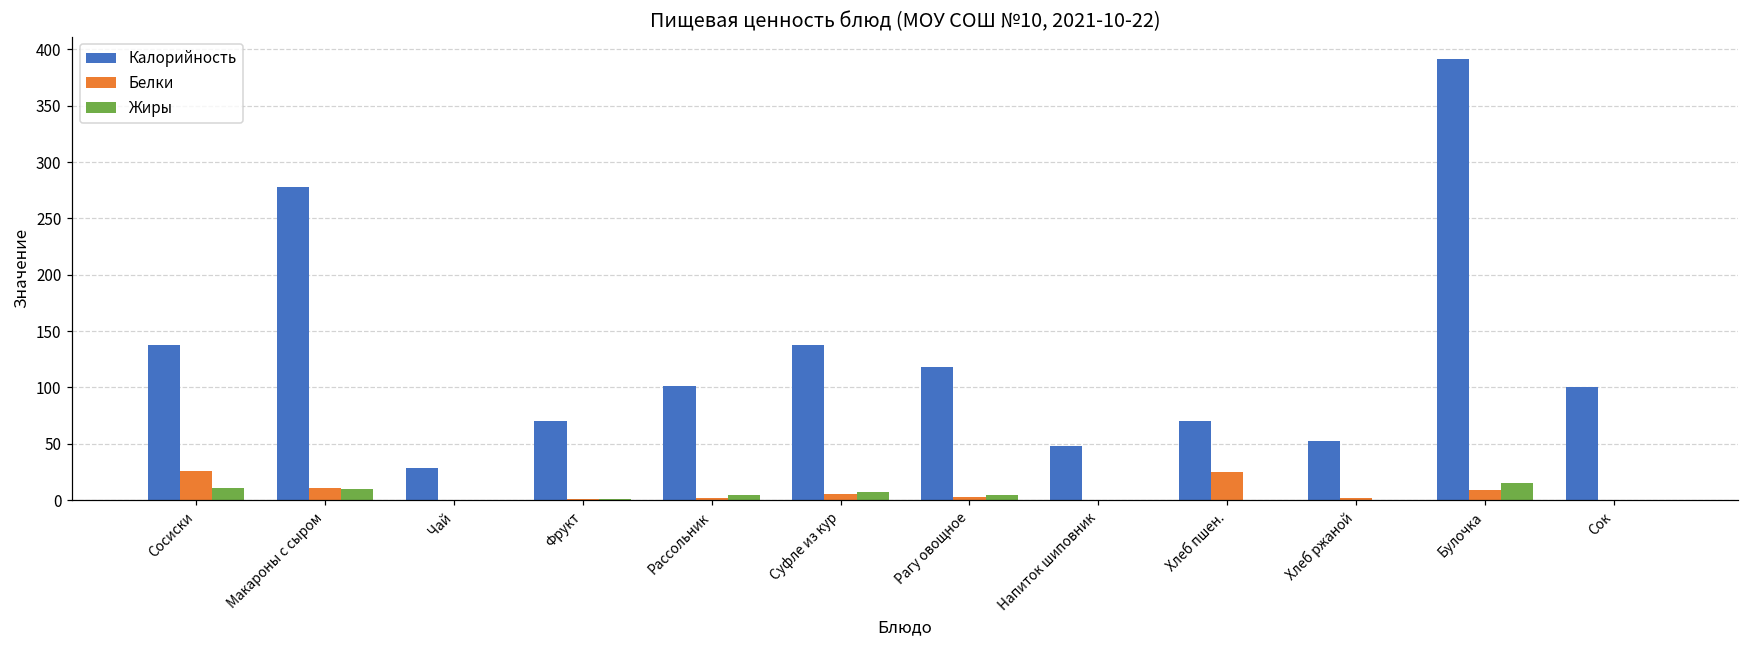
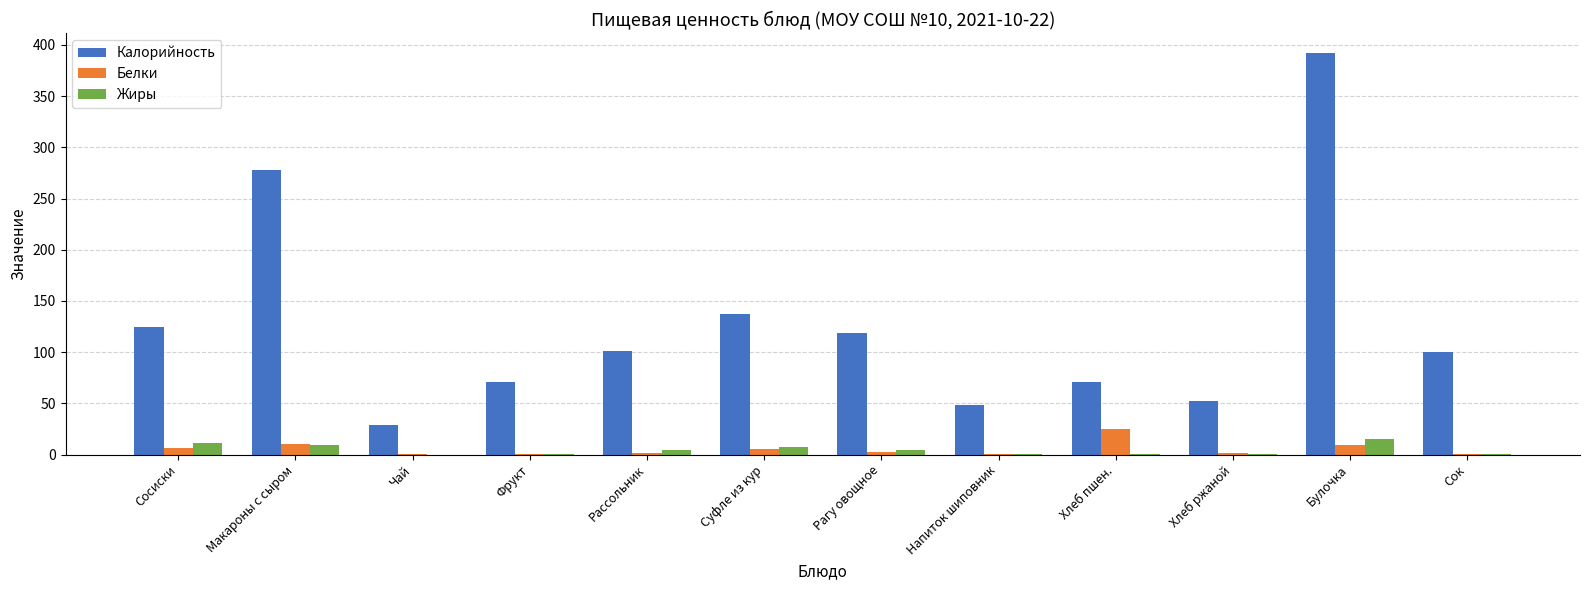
  {
    "Калорийность": {
-     "Сосиски": 137,
+     "Сосиски": 124,
      "Макароны с сыром": 278,
      "Чай": 28,
      "Фрукт": 71,
      "Рассольник": 101,
      "Суфле из кур": 137,
      "Рагу овощное": 118,
      "Напиток шиповник": 48,
      "Хлеб пшен.": 71,
      "Хлеб ржаной": 52,
      "Булочка": 392,
      "Сок": 100
    },
    "Белки": {
-     "Сосиски": 26,
+     "Сосиски": 6,
      "Макароны с сыром": 10,
      "Суфле из кур": 6,
      "Рагу овощное": 2,
      "Хлеб пшен.": 25,
      "Булочка": 9
    },
    "Жиры": {
      "Сосиски": 11,
      "Макароны с сыром": 9,
      "Чай": 0,
      "Рассольник": 4,
      "Суфле из кур": 7,
      "Рагу овощное": 5,
      "Булочка": 15
    }
  }
